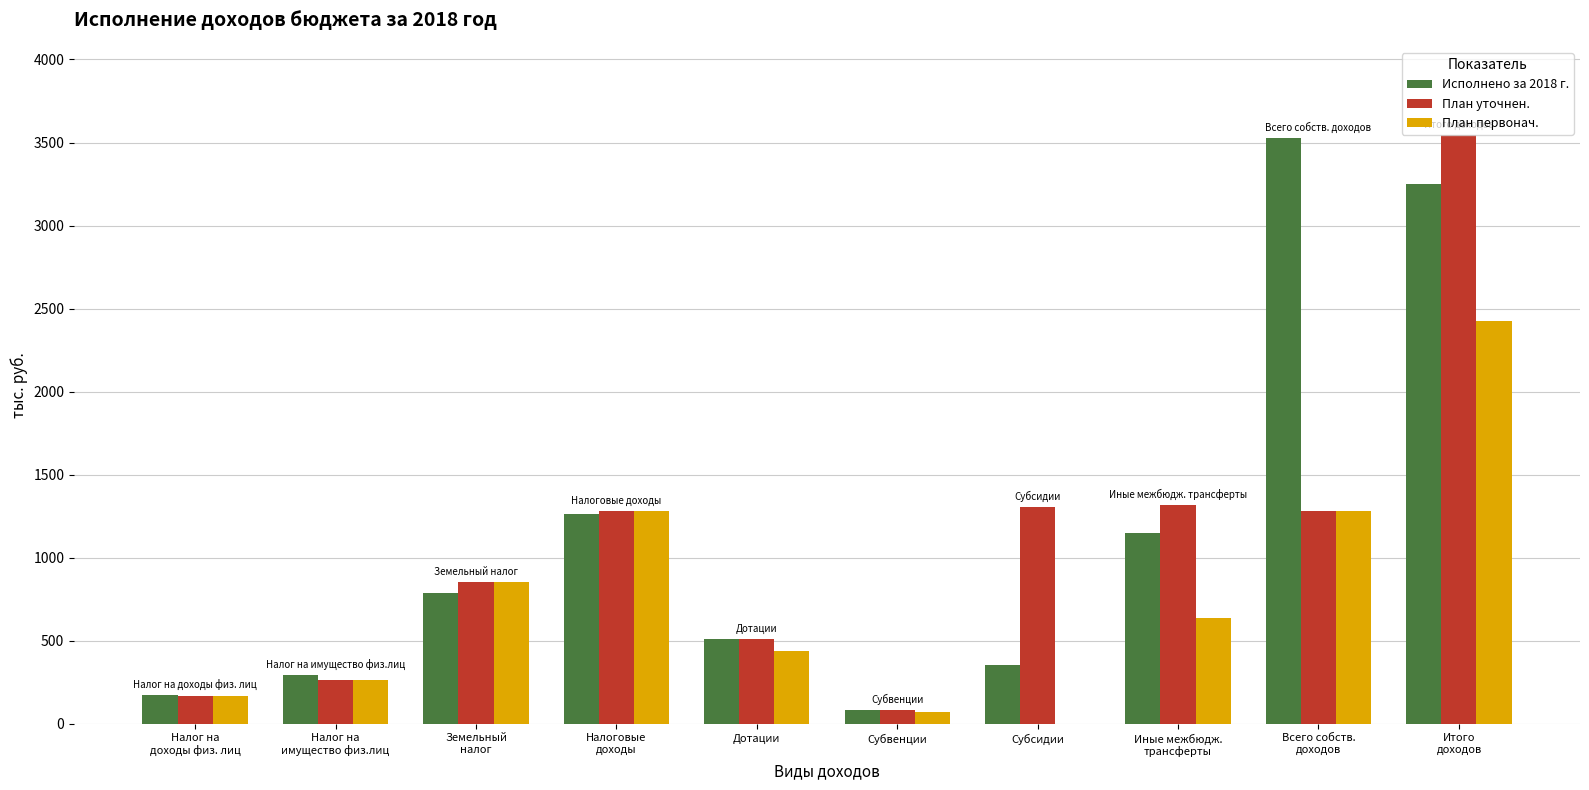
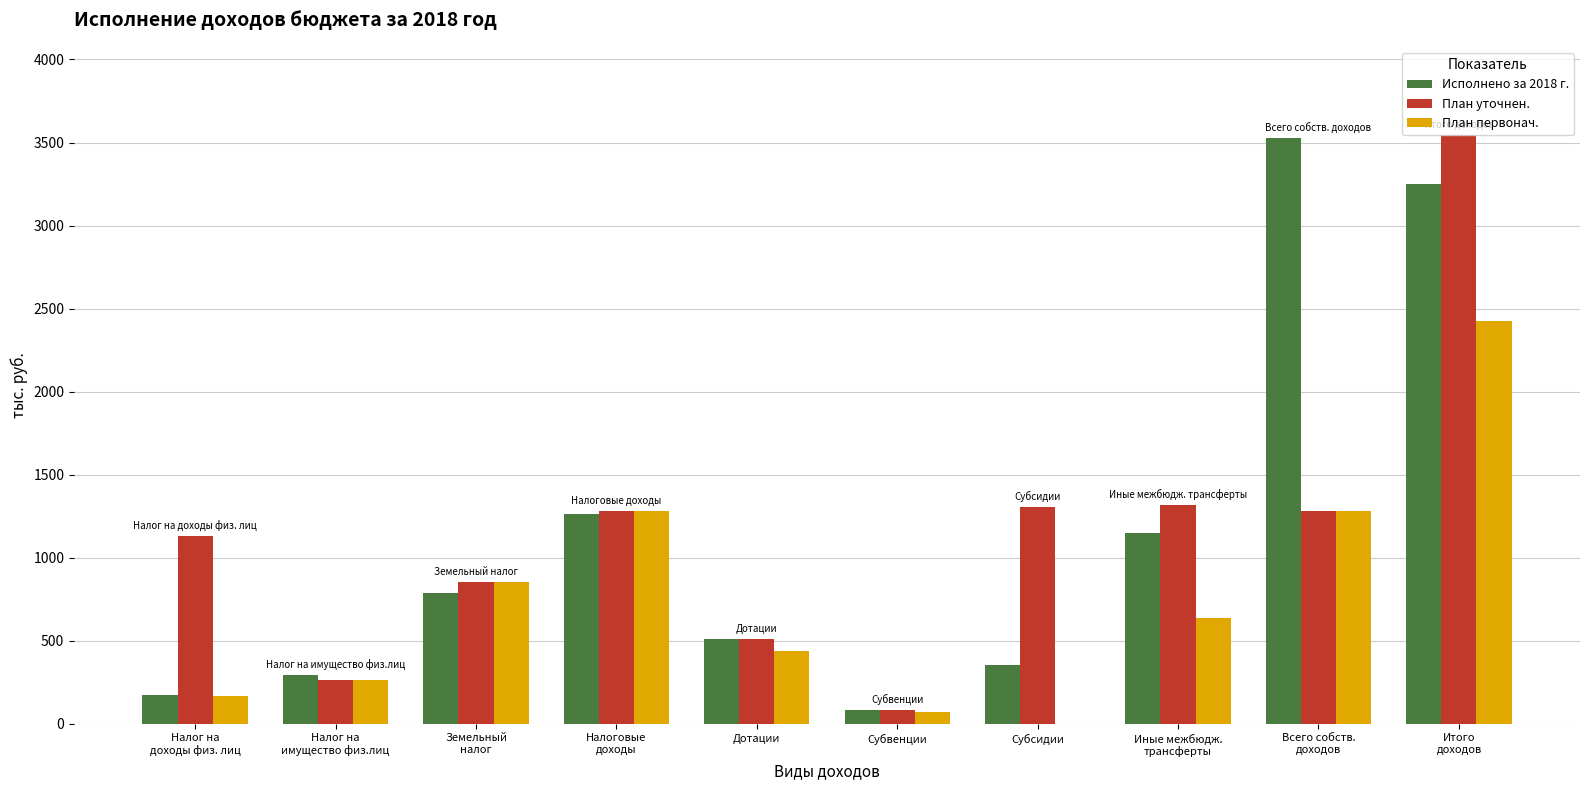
  {
    "Исполнено за 2018 г.": {
      "Налог на доходы физ. лиц": 170,
      "Налог на имущество физ.лиц": 300,
      "Земельный налог": 790,
      "Налоговые доходы": 1260,
      "Дотации": 510,
      "Субвенции": 80,
      "Субсидии": 350,
      "Иные межбюдж. трансферты": 1150,
      "Всего собств. доходов": 3530,
      "Итого доходов": 3250
    },
    "План уточнен.": {
-     "Налог на доходы физ. лиц": 170,
+     "Налог на доходы физ. лиц": 1130,
      "Налог на имущество физ.лиц": 260,
      "Земельный налог": 850,
      "Налоговые доходы": 1280,
      "Дотации": 510,
      "Субвенции": 80,
      "Субсидии": 1300,
      "Иные межбюдж. трансферты": 1320,
      "Всего собств. доходов": 1280,
      "Итого доходов": 3540
    },
    "План первонач.": {
      "Налог на доходы физ. лиц": 170,
      "Налог на имущество физ.лиц": 260,
      "Земельный налог": 850,
      "Налоговые доходы": 1280,
      "Дотации": 440,
      "Субвенции": 70,
      "Субсидии": 0,
      "Иные межбюдж. трансферты": 640,
      "Всего собств. доходов": 1280,
      "Итого доходов": 2430
    }
  }
